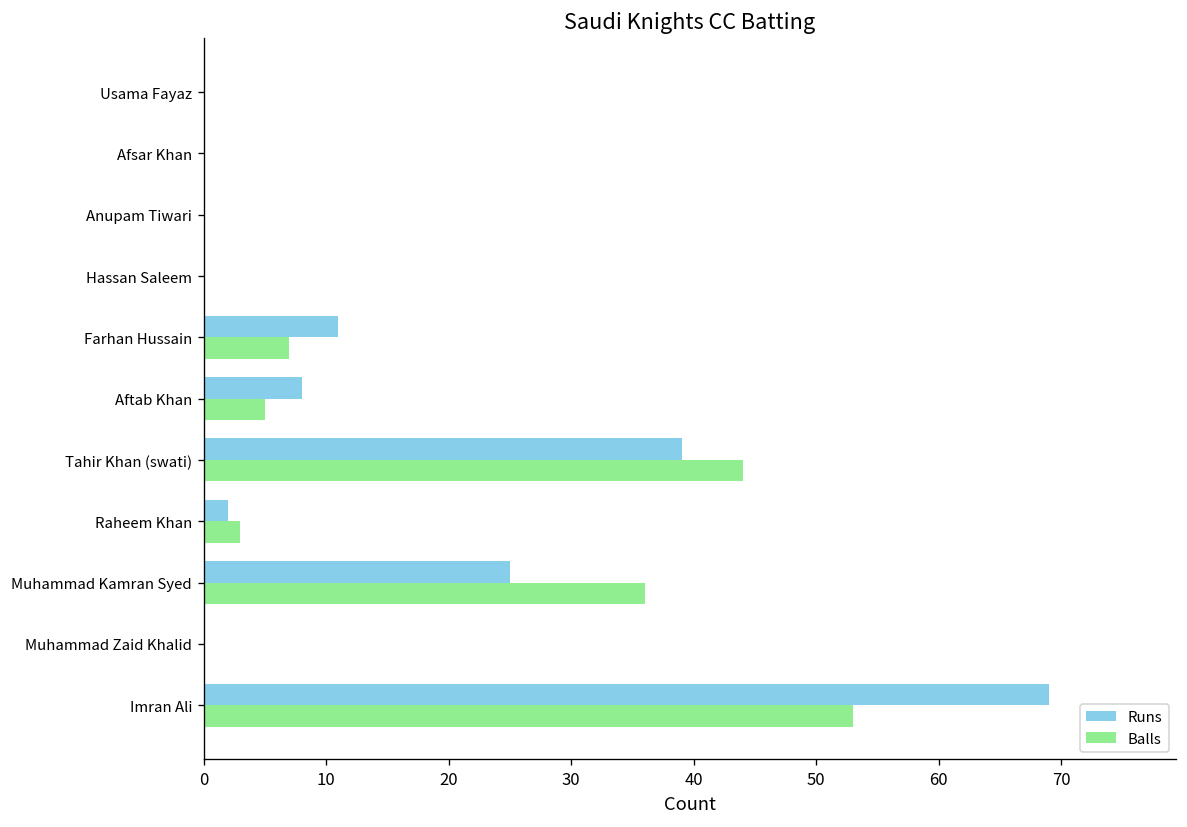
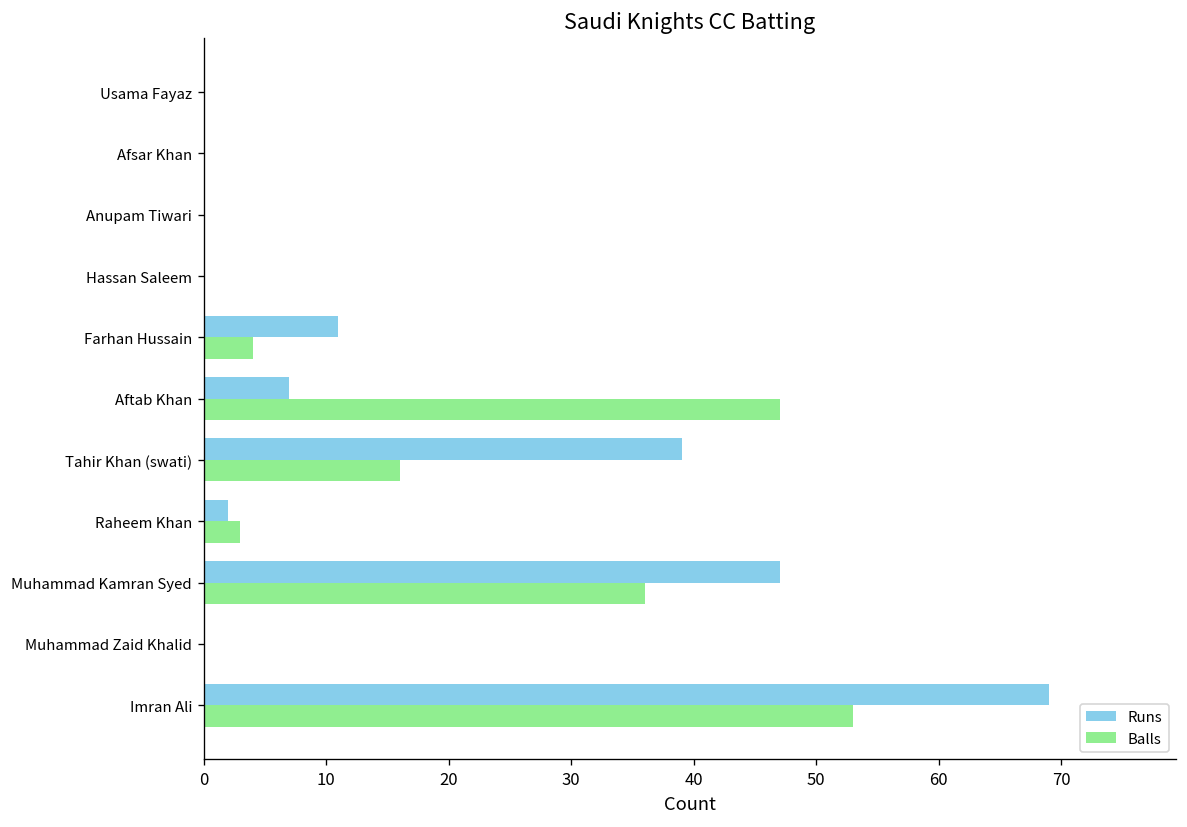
  {
    "Runs": {
      "Usama Fayaz": 0,
      "Afsar Khan": 0,
      "Anupam Tiwari": 0,
      "Hassan Saleem": 0,
      "Farhan Hussain": 11,
-     "Aftab Khan": 8,
+     "Aftab Khan": 7,
      "Tahir Khan (swati)": 39,
      "Raheem Khan": 2,
-     "Muhammad Kamran Syed": 25,
+     "Muhammad Kamran Syed": 47,
      "Muhammad Zaid Khalid": 0,
      "Imran Ali": 69
    },
    "Balls": {
      "Usama Fayaz": 0,
      "Afsar Khan": 0,
      "Anupam Tiwari": 0,
      "Hassan Saleem": 0,
-     "Farhan Hussain": 7,
-     "Aftab Khan": 5,
-     "Tahir Khan (swati)": 44,
+     "Farhan Hussain": 4,
+     "Aftab Khan": 47,
+     "Tahir Khan (swati)": 16,
      "Raheem Khan": 3,
      "Muhammad Kamran Syed": 36,
      "Muhammad Zaid Khalid": 0,
      "Imran Ali": 53
    }
  }
